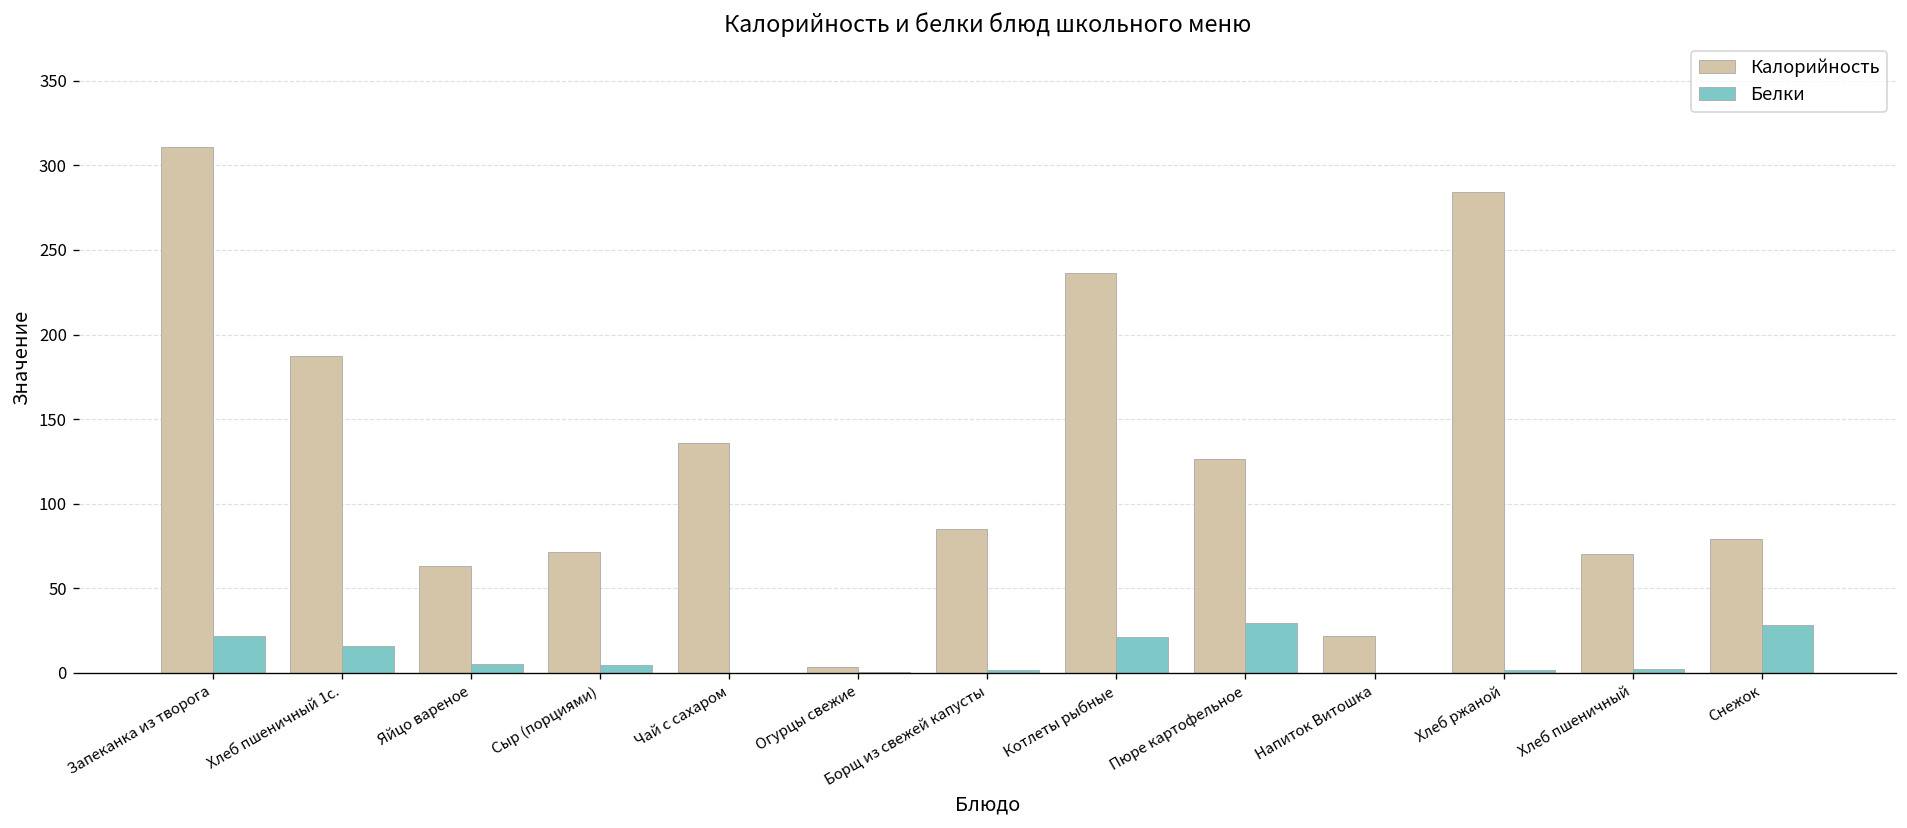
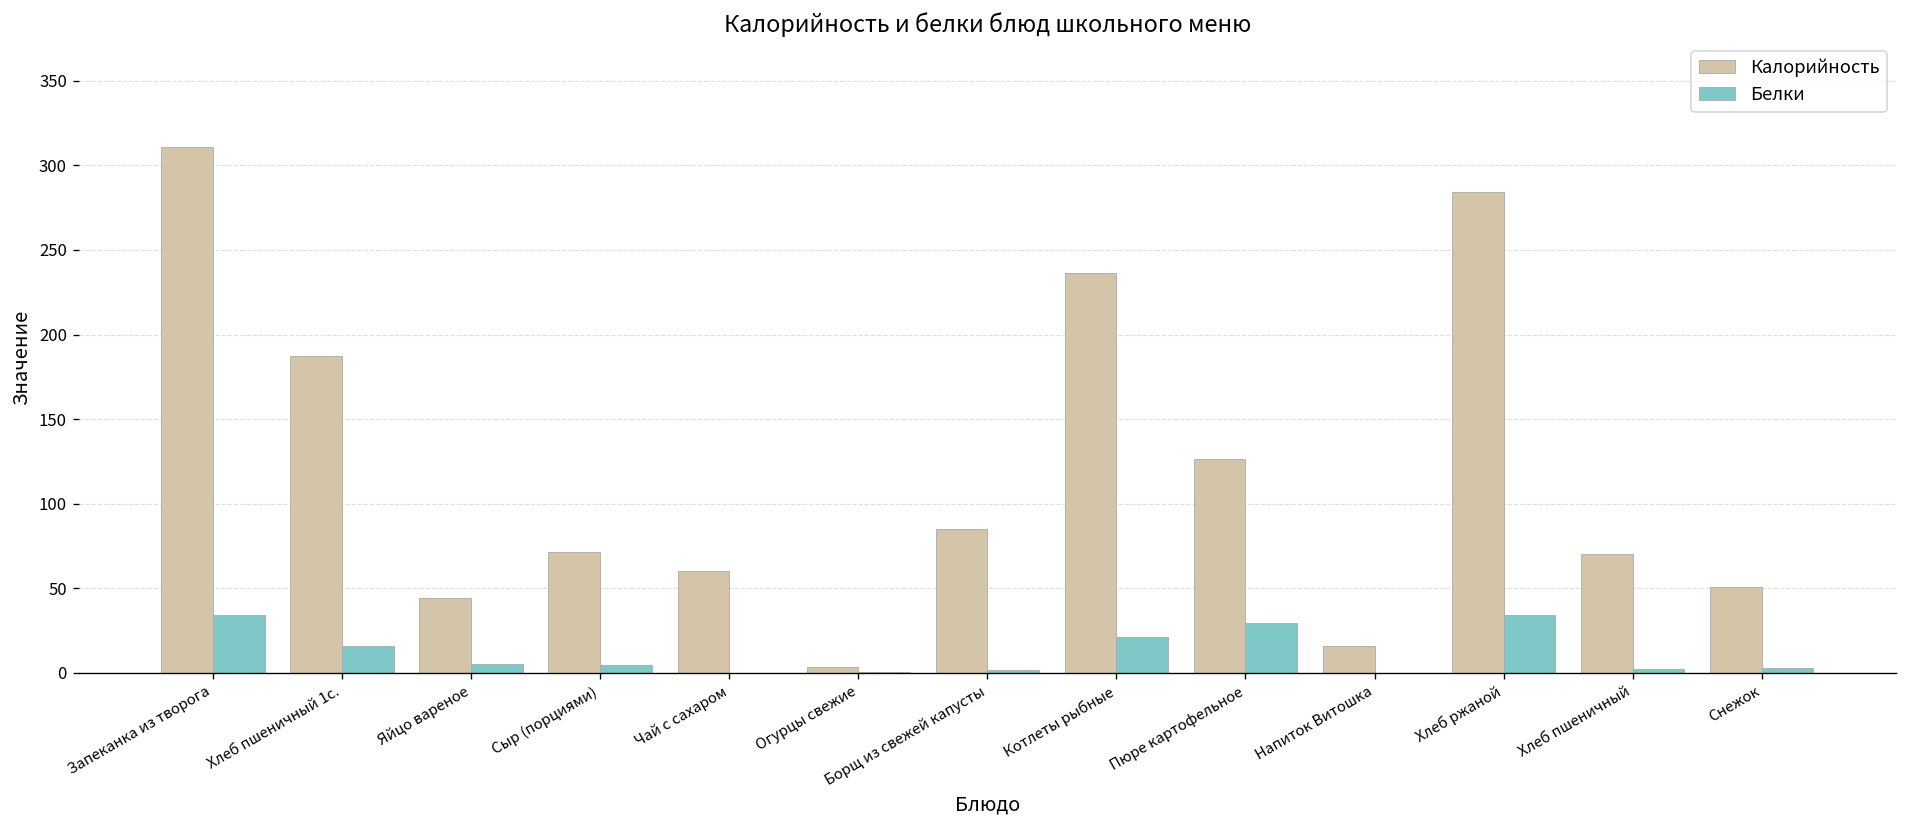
  {
    "Калорийность": {
      "Запеканка из творога": 311,
      "Хлеб пшеничный 1с.": 187,
-     "Яйцо вареное": 63,
+     "Яйцо вареное": 44,
      "Сыр (порциями)": 72,
-     "Чай с сахаром": 136,
+     "Чай с сахаром": 60,
      "Огурцы свежие": 4,
      "Борщ из свежей капусты": 85,
      "Котлеты рыбные": 237,
      "Пюре картофельное": 127,
-     "Напиток Витошка": 22,
+     "Напиток Витошка": 16,
      "Хлеб ржаной": 284,
      "Хлеб пшеничный": 70,
-     "Снежок": 79
+     "Снежок": 51
    },
    "Белки": {
-     "Запеканка из творога": 22,
+     "Запеканка из творога": 34,
      "Хлеб пшеничный 1с.": 16,
      "Яйцо вареное": 5,
      "Сыр (порциями)": 5,
      "Борщ из свежей капусты": 2,
      "Котлеты рыбные": 21,
      "Пюре картофельное": 29,
-     "Хлеб ржаной": 2,
+     "Хлеб ржаной": 34,
      "Хлеб пшеничный": 2,
-     "Снежок": 28
+     "Снежок": 3
    }
  }
